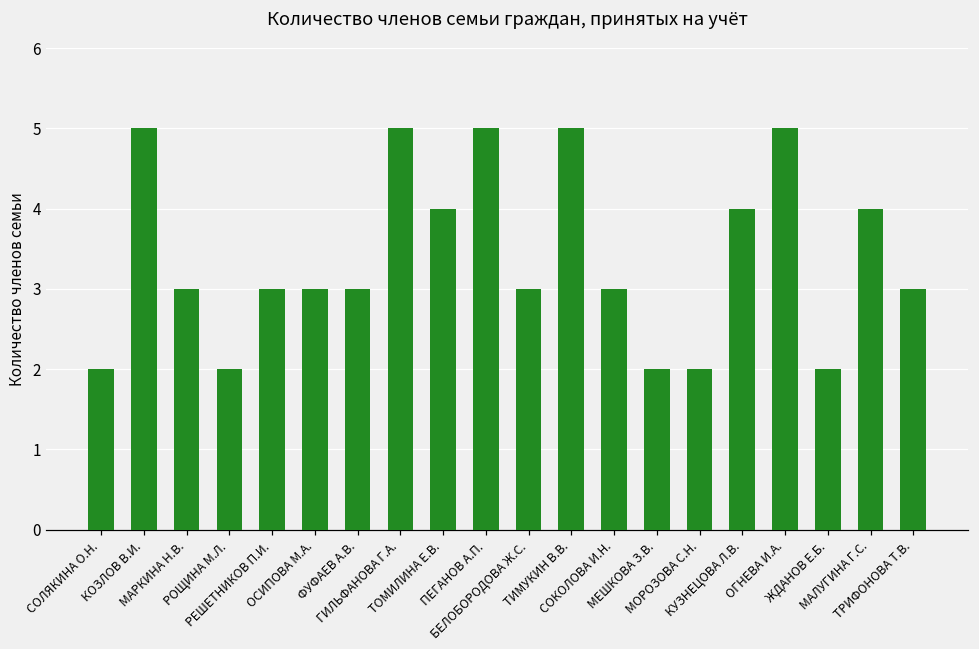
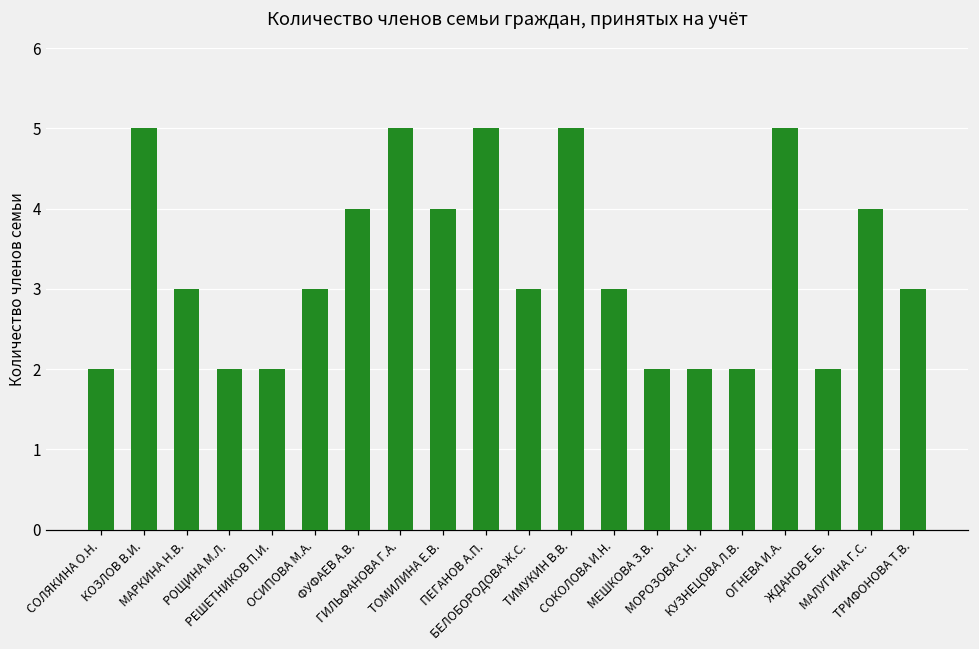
  {
    "СОЛЯКИНА О.Н.": 2,
    "КОЗЛОВ В.И.": 5,
    "МАРКИНА Н.В.": 3,
    "РОЩИНА М.Л.": 2,
-   "РЕШЕТНИКОВ П.И.": 3,
+   "РЕШЕТНИКОВ П.И.": 2,
    "ОСИПОВА М.А.": 3,
-   "ФУФАЕВ А.В.": 3,
+   "ФУФАЕВ А.В.": 4,
    "ГИЛЬФАНОВА Г.А.": 5,
    "ТОМИЛИНА Е.В.": 4,
    "ПЕГАНОВ А.П.": 5,
    "БЕЛОБОРОДОВА Ж.С.": 3,
    "ТИМУКИН В.В.": 5,
    "СОКОЛОВА И.Н.": 3,
    "МЕШКОВА З.В.": 2,
    "МОРОЗОВА С.Н.": 2,
-   "КУЗНЕЦОВА Л.В.": 4,
+   "КУЗНЕЦОВА Л.В.": 2,
    "ОГНЕВА И.А.": 5,
    "ЖДАНОВ Е.Б.": 2,
    "МАЛУГИНА Г.С.": 4,
    "ТРИФОНОВА Т.В.": 3
  }
